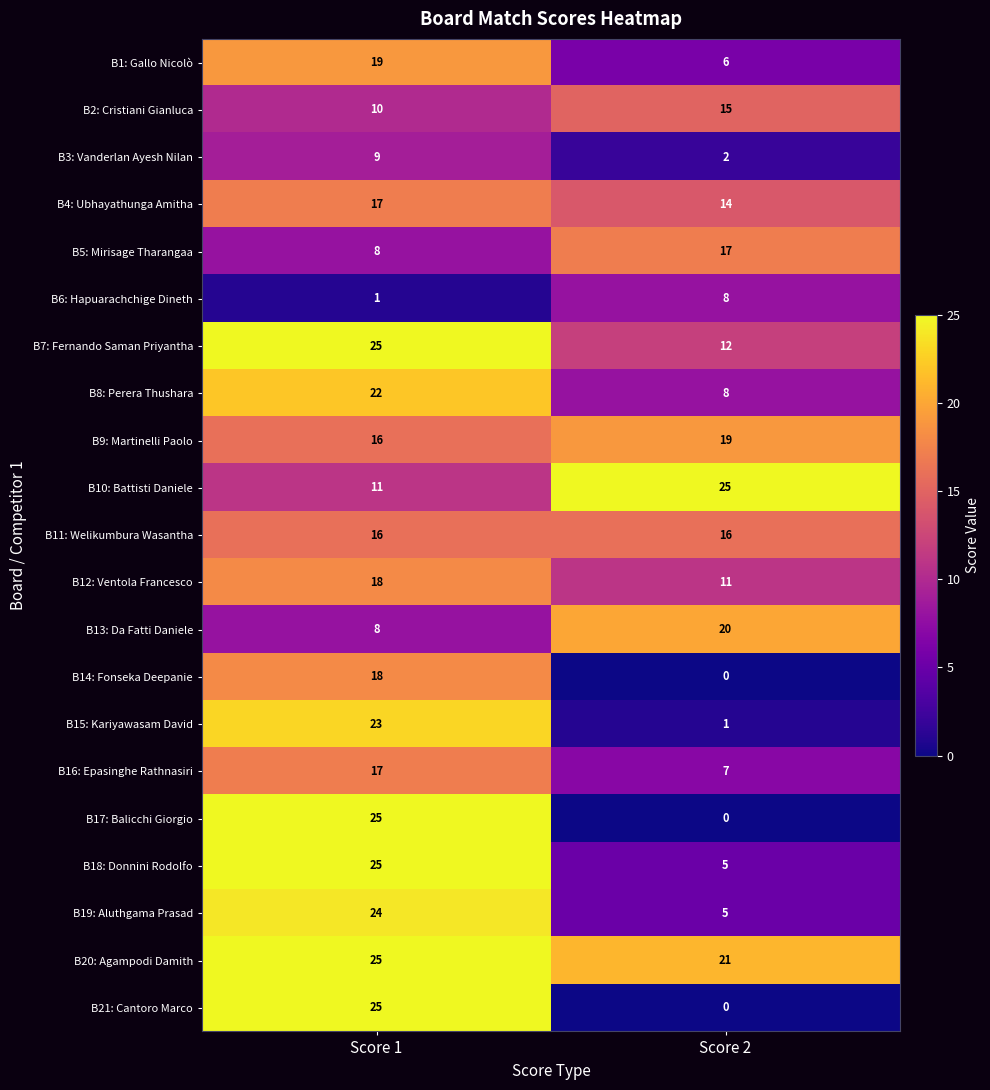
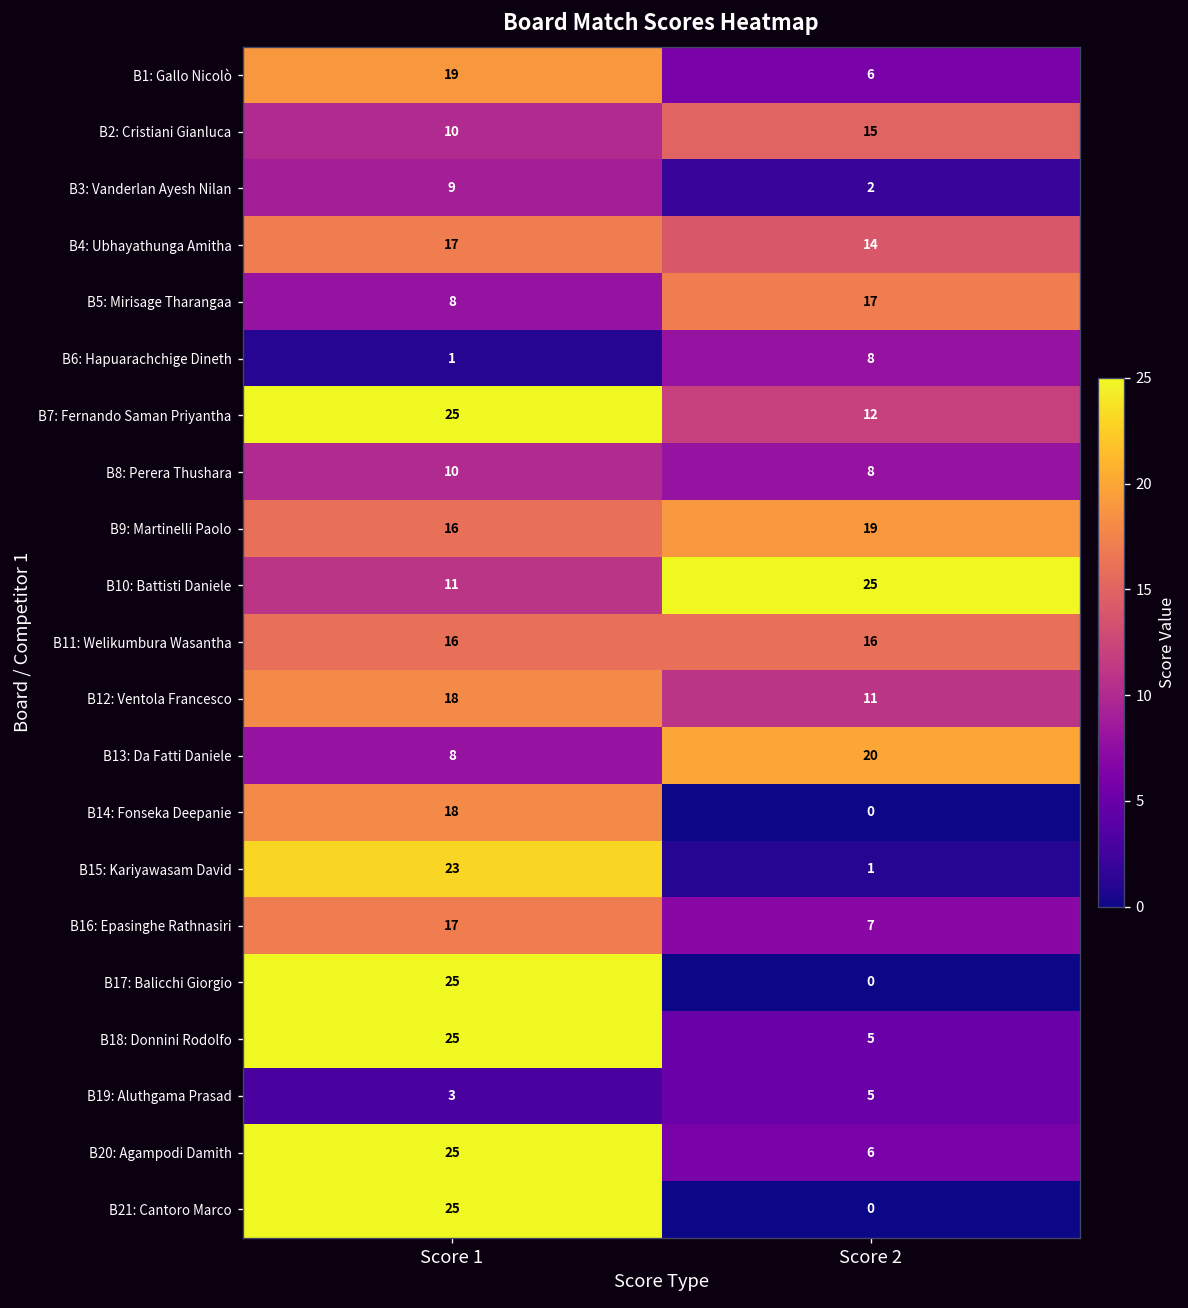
  {
    "B1: Gallo Nicolò": {
      "Score 1": 19,
      "Score 2": 6
    },
    "B2: Cristiani Gianluca": {
      "Score 1": 10,
      "Score 2": 15
    },
    "B3: Vanderlan Ayesh Nilan": {
      "Score 1": 9,
      "Score 2": 2
    },
    "B4: Ubhayathunga Amitha": {
      "Score 1": 17,
      "Score 2": 14
    },
    "B5: Mirisage Tharangaa": {
      "Score 1": 8,
      "Score 2": 17
    },
    "B6: Hapuarachchige Dineth": {
      "Score 1": 1,
      "Score 2": 8
    },
    "B7: Fernando Saman Priyantha": {
      "Score 1": 25,
      "Score 2": 12
    },
    "B8: Perera Thushara": {
-     "Score 1": 22,
+     "Score 1": 10,
      "Score 2": 8
    },
    "B9: Martinelli Paolo": {
      "Score 1": 16,
      "Score 2": 19
    },
    "B10: Battisti Daniele": {
      "Score 1": 11,
      "Score 2": 25
    },
    "B11: Welikumbura Wasantha": {
      "Score 1": 16,
      "Score 2": 16
    },
    "B12: Ventola Francesco": {
      "Score 1": 18,
      "Score 2": 11
    },
    "B13: Da Fatti Daniele": {
      "Score 1": 8,
      "Score 2": 20
    },
    "B14: Fonseka Deepanie": {
      "Score 1": 18,
      "Score 2": 0
    },
    "B15: Kariyawasam David": {
      "Score 1": 23,
      "Score 2": 1
    },
    "B16: Epasinghe Rathnasiri": {
      "Score 1": 17,
      "Score 2": 7
    },
    "B17: Balicchi Giorgio": {
      "Score 1": 25,
      "Score 2": 0
    },
    "B18: Donnini Rodolfo": {
      "Score 1": 25,
      "Score 2": 5
    },
    "B19: Aluthgama Prasad": {
-     "Score 1": 24,
+     "Score 1": 3,
      "Score 2": 5
    },
    "B20: Agampodi Damith": {
      "Score 1": 25,
-     "Score 2": 21
+     "Score 2": 6
    },
    "B21: Cantoro Marco": {
      "Score 1": 25,
      "Score 2": 0
    }
  }
